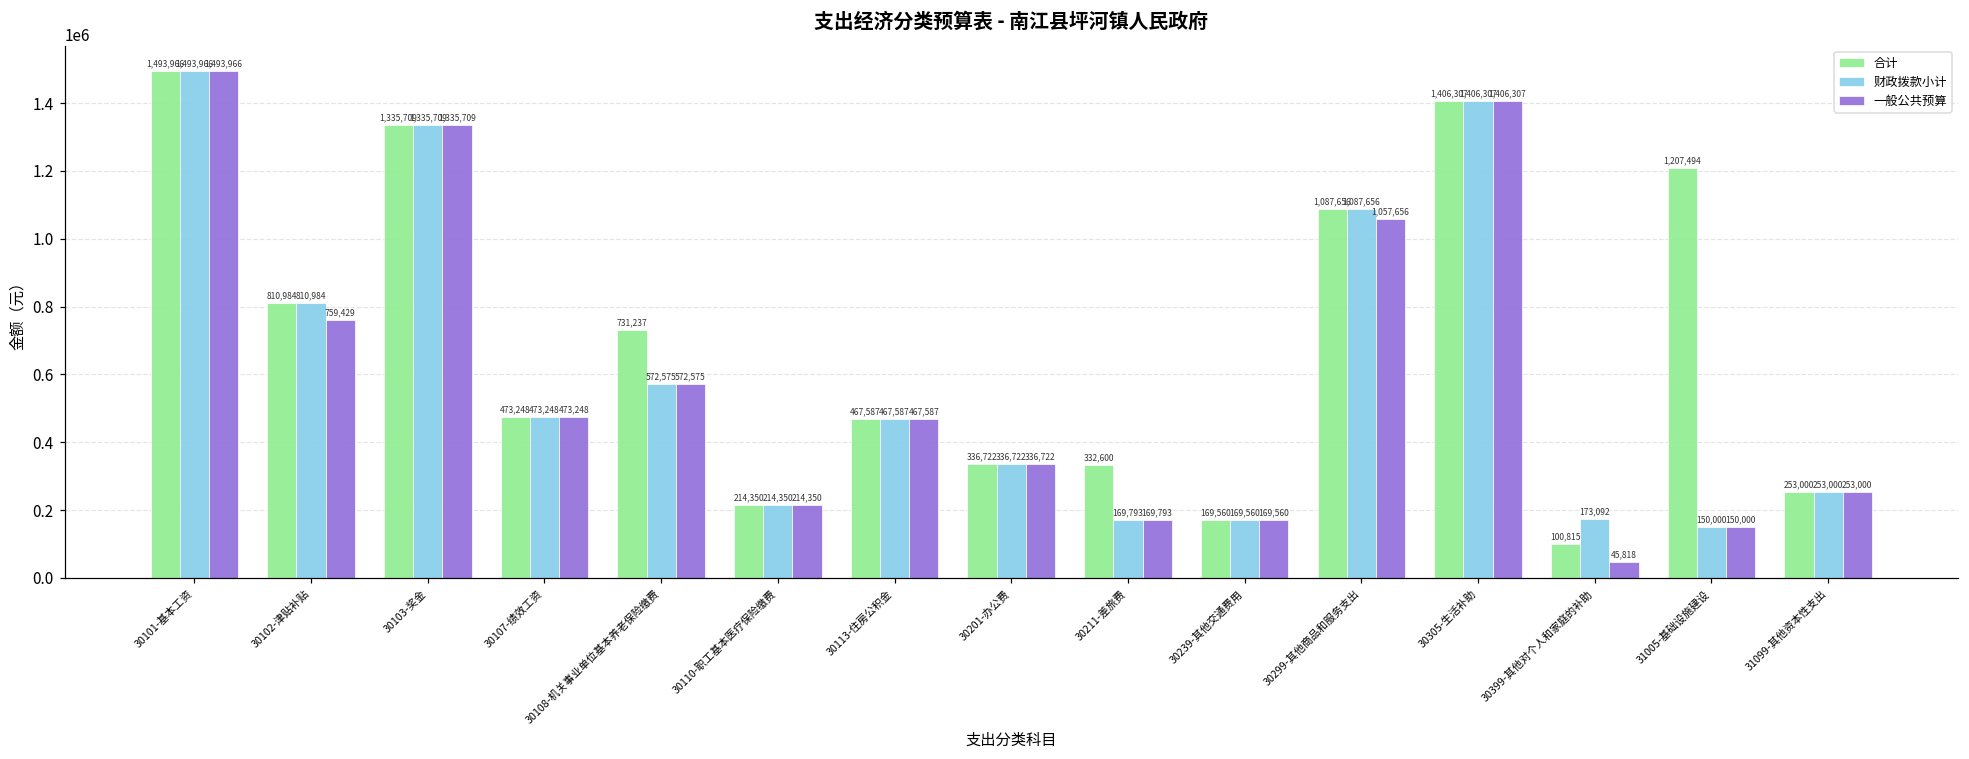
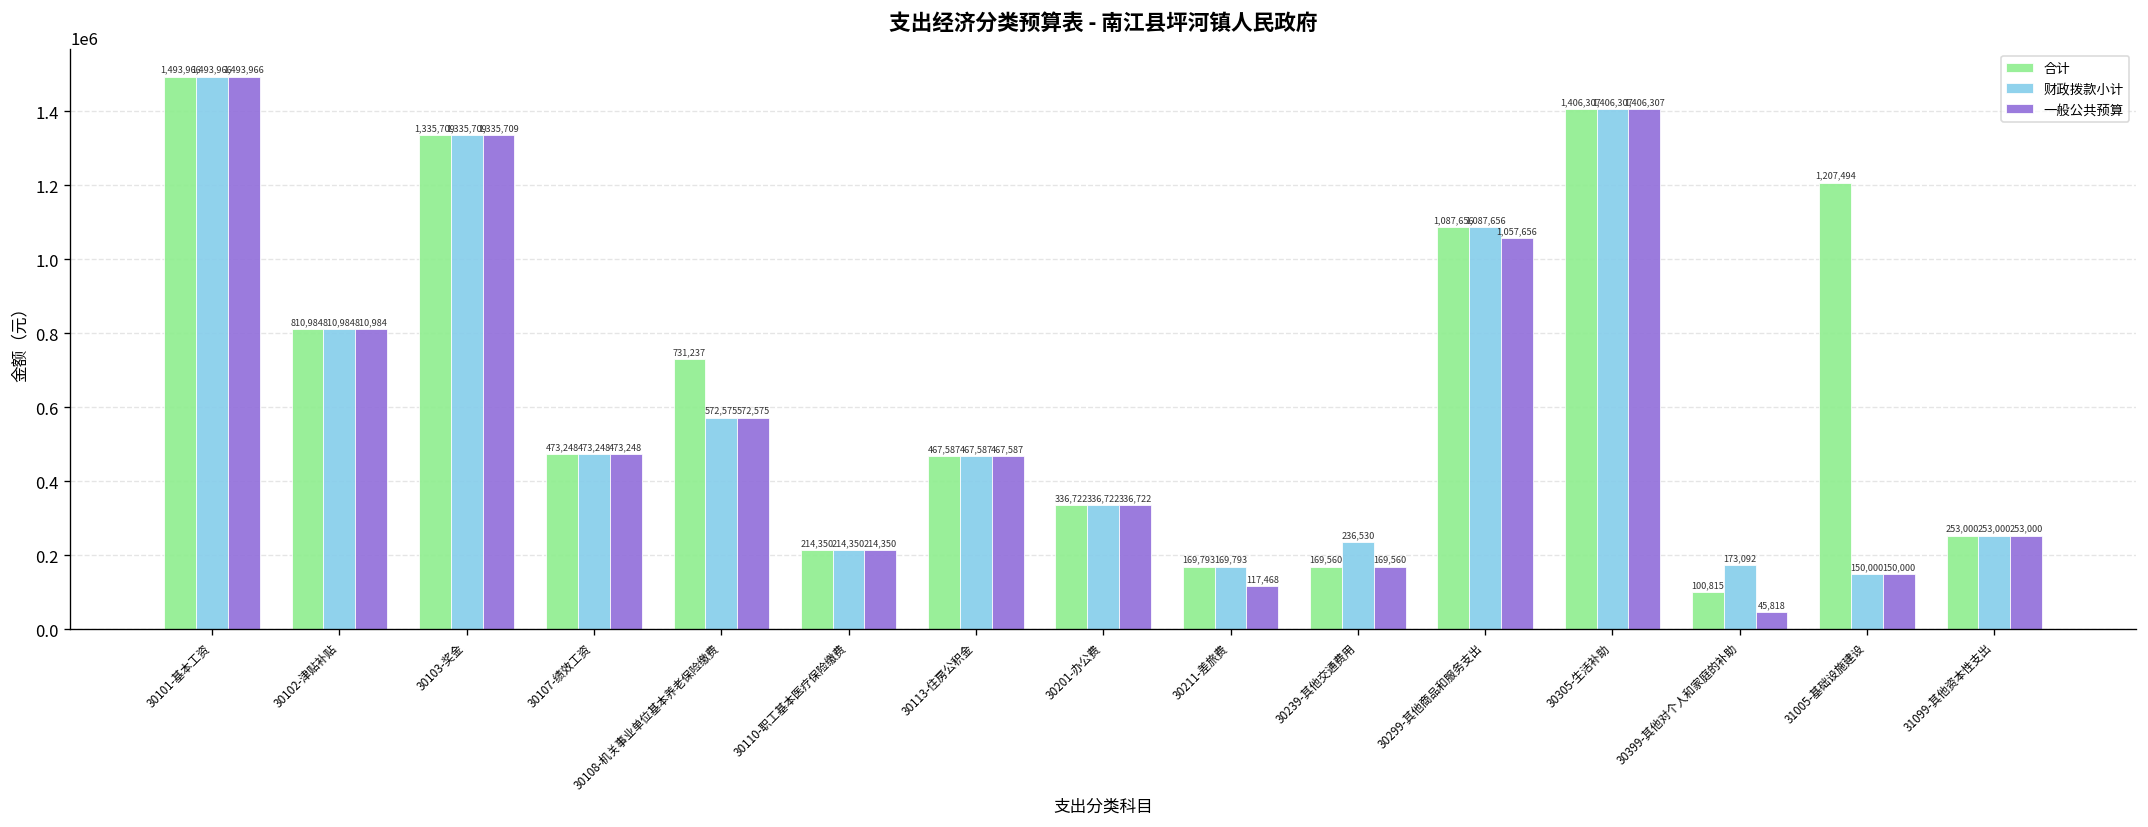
  {
    "合计": {
      "30102-津贴补贴": "810,984",
      "30107-绩效工资": "473,248",
      "30108-机关事业单位基本养老保险缴费": "731,237",
      "30110-职工基本医疗保险缴费": "214,350",
      "30113-住房公积金": "467,587",
      "30201-办公费": "336,722",
-     "30211-差旅费": "332,600",
+     "30211-差旅费": "169,793",
      "30239-其他交通费用": "169,560",
      "30399-其他对个人和家庭的补助": "100,815",
      "31005-基础设施建设": "1,207,494",
      "31099-其他资本性支出": "253,000"
    },
    "财政拨款小计": {
      "30102-津贴补贴": "810,984",
      "30107-绩效工资": "473,248",
      "30108-机关事业单位基本养老保险缴费": "572,575",
      "30110-职工基本医疗保险缴费": "214,350",
      "30113-住房公积金": "467,587",
      "30201-办公费": "336,722",
      "30211-差旅费": "169,793",
-     "30239-其他交通费用": "169,560",
+     "30239-其他交通费用": "236,530",
      "30399-其他对个人和家庭的补助": "173,092",
      "31005-基础设施建设": "150,000",
      "31099-其他资本性支出": "253,000"
    },
    "一般公共预算": {
-     "30102-津贴补贴": "759,429",
+     "30102-津贴补贴": "810,984",
      "30107-绩效工资": "473,248",
      "30108-机关事业单位基本养老保险缴费": "572,575",
      "30110-职工基本医疗保险缴费": "214,350",
      "30113-住房公积金": "467,587",
      "30201-办公费": "336,722",
-     "30211-差旅费": "169,793",
+     "30211-差旅费": "117,468",
      "30239-其他交通费用": "169,560",
      "30299-其他商品和服务支出": "1,057,656",
      "30399-其他对个人和家庭的补助": "45,818",
      "31005-基础设施建设": "150,000",
      "31099-其他资本性支出": "253,000"
    }
  }
